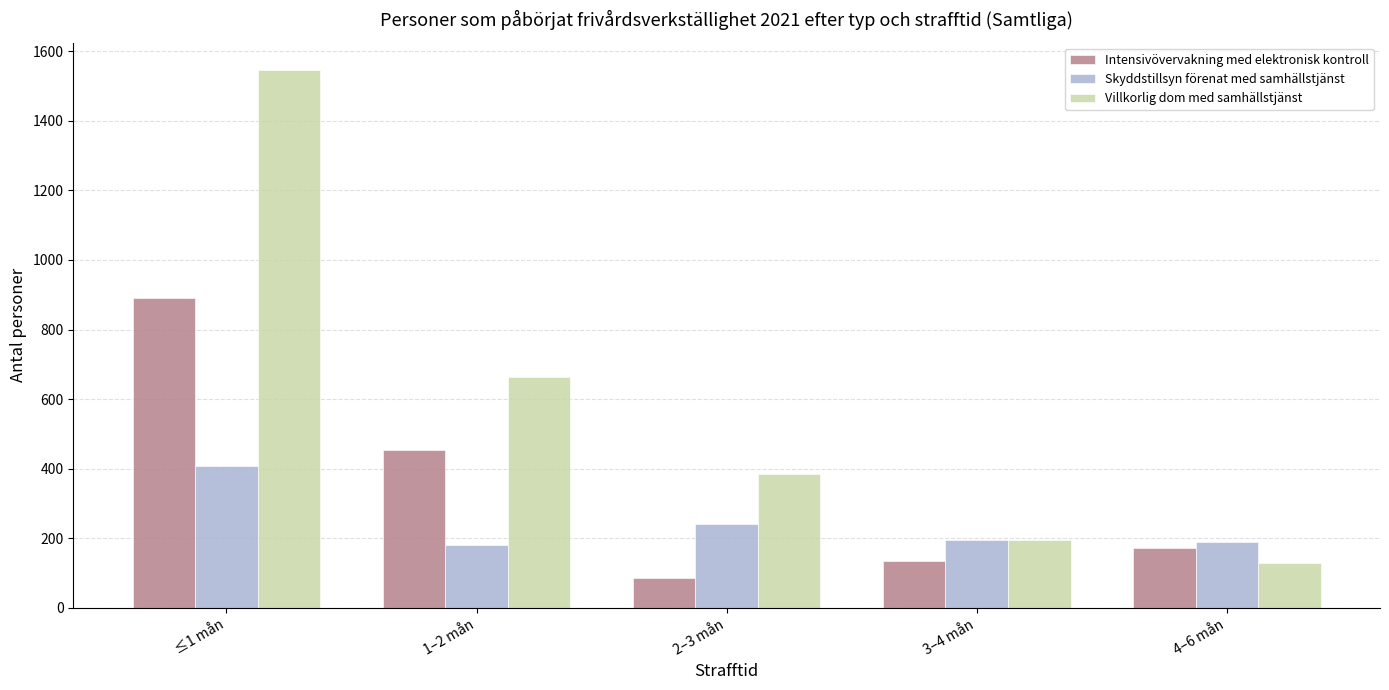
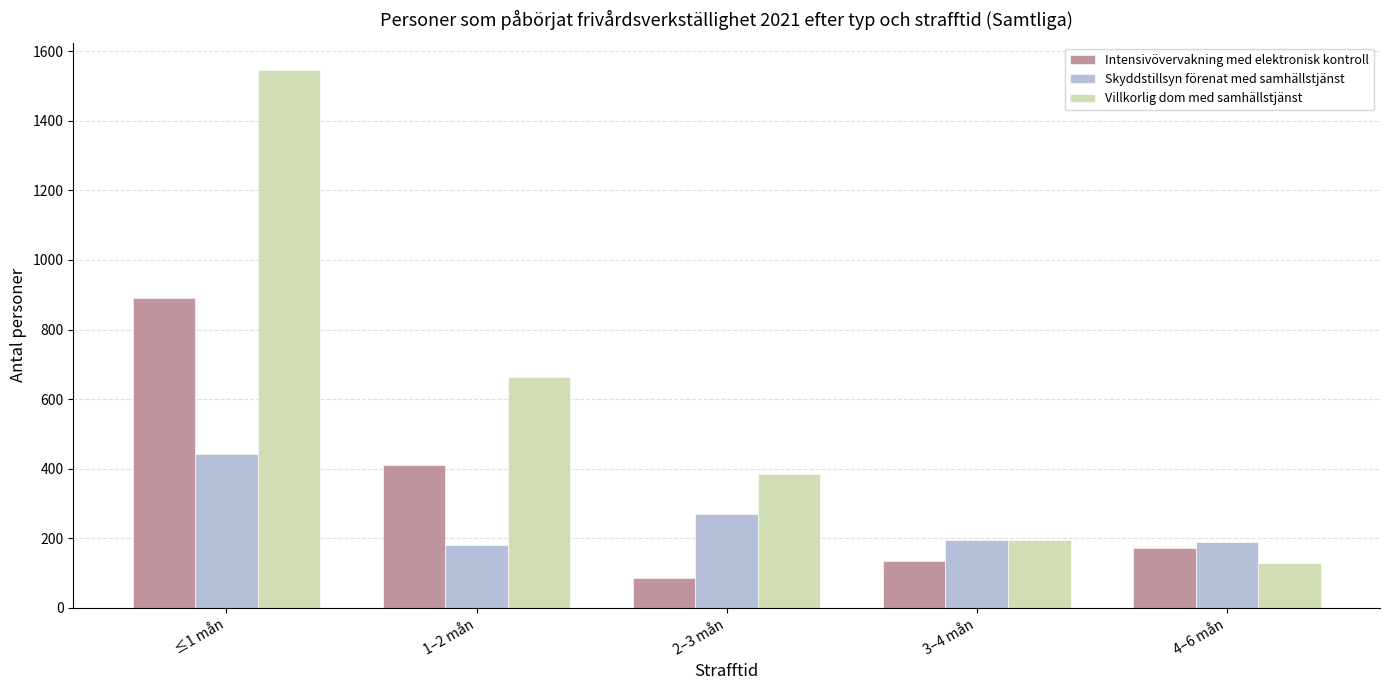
  {
    "Intensivövervakning med elektronisk kontroll": {
      "≤1 mån": 890,
-     "1–2 mån": 450,
+     "1–2 mån": 410,
      "2–3 mån": 90,
      "3–4 mån": 140,
      "4–6 mån": 170
    },
    "Skyddstillsyn förenat med samhällstjänst": {
-     "≤1 mån": 410,
+     "≤1 mån": 440,
      "1–2 mån": 180,
-     "2–3 mån": 240,
+     "2–3 mån": 270,
      "3–4 mån": 190,
      "4–6 mån": 190
    },
    "Villkorlig dom med samhällstjänst": {
      "≤1 mån": 1550,
      "1–2 mån": 660,
      "2–3 mån": 390,
      "3–4 mån": 200,
      "4–6 mån": 130
    }
  }
